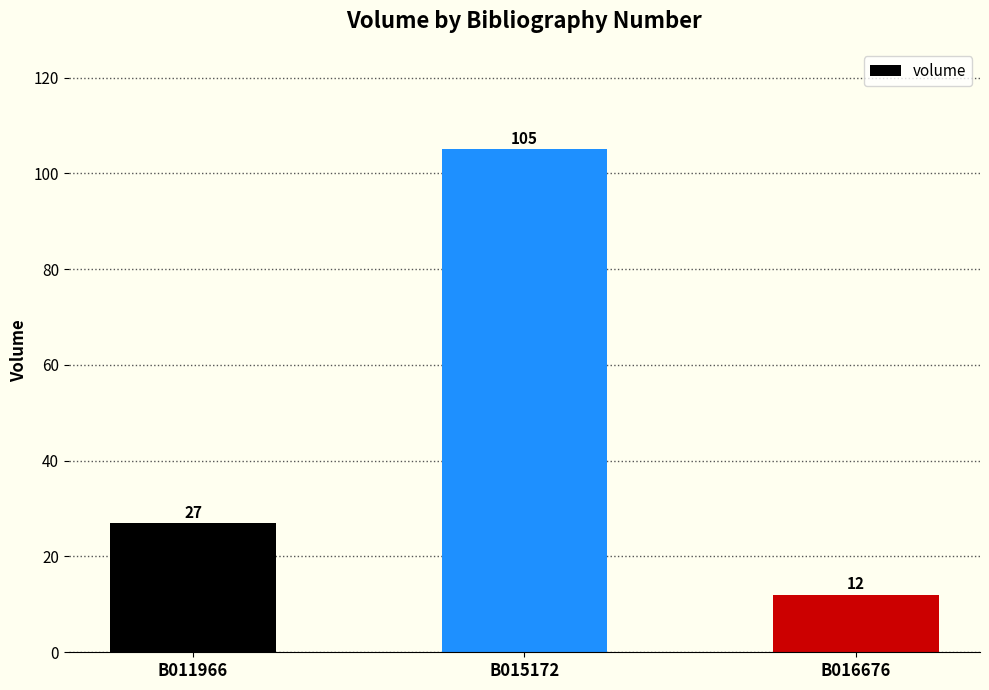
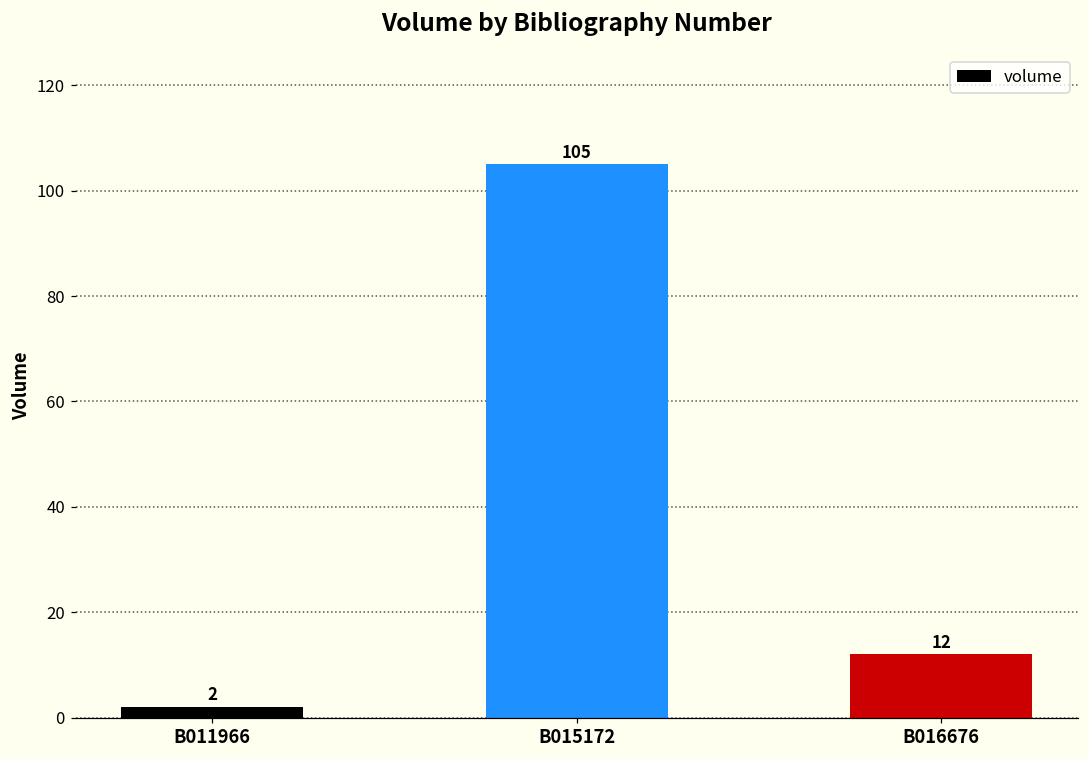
  {
-   "B011966": 27,
+   "B011966": 2,
    "B015172": 105,
    "B016676": 12
  }
